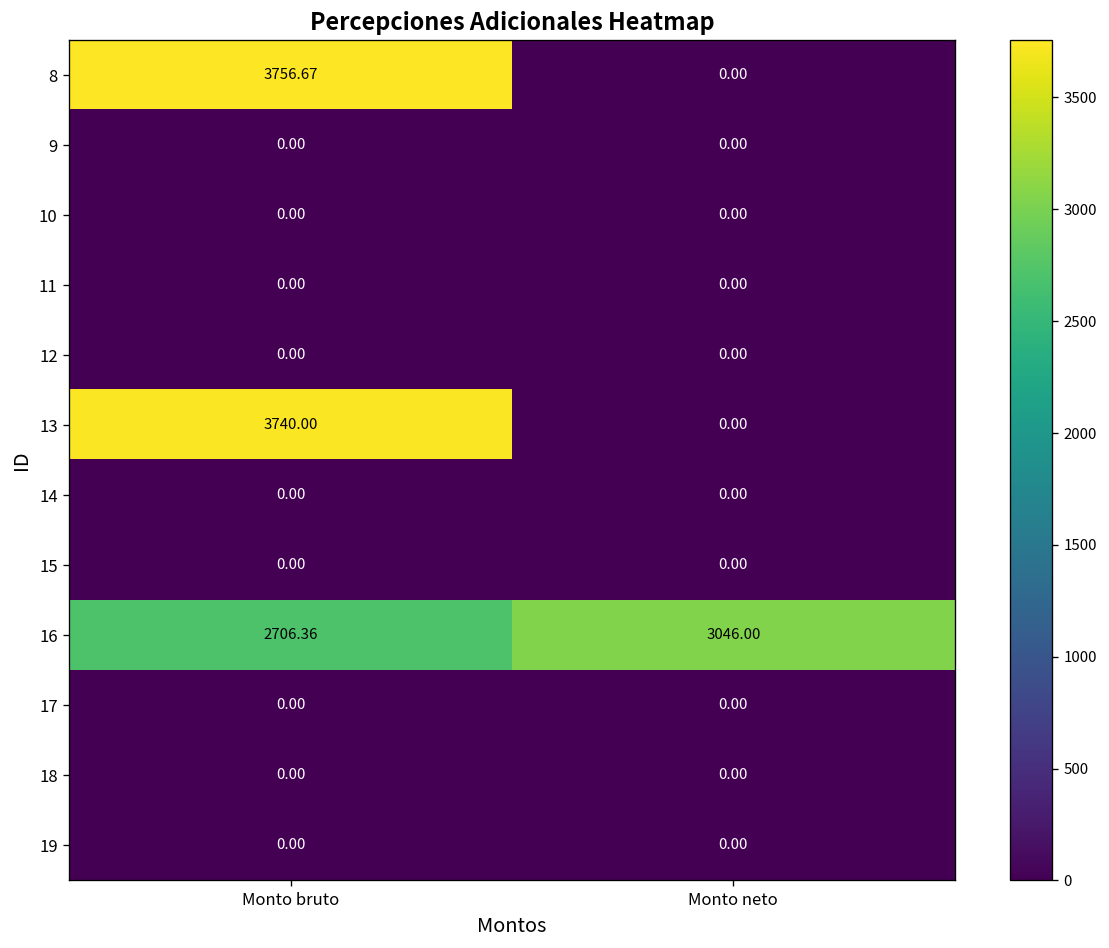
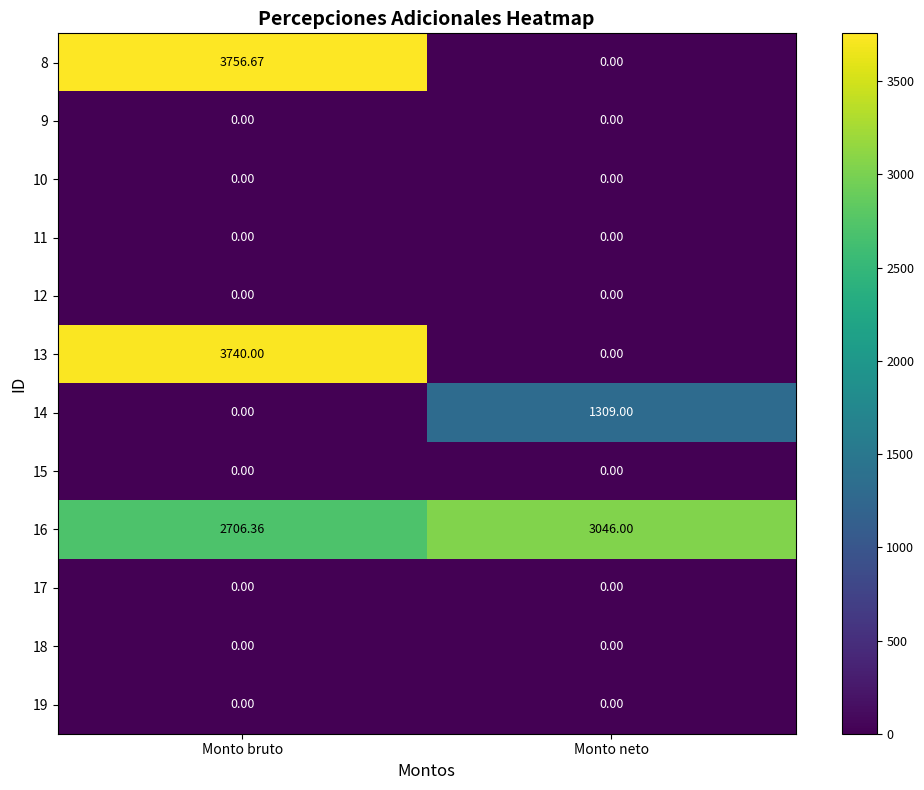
  {
    "8": {
      "Monto bruto": 3756.67,
      "Monto neto": 0.00
    },
    "9": {
      "Monto bruto": 0.00,
      "Monto neto": 0.00
    },
    "10": {
      "Monto bruto": 0.00,
      "Monto neto": 0.00
    },
    "11": {
      "Monto bruto": 0.00,
      "Monto neto": 0.00
    },
    "12": {
      "Monto bruto": 0.00,
      "Monto neto": 0.00
    },
    "13": {
      "Monto bruto": 3740.00,
      "Monto neto": 0.00
    },
    "14": {
      "Monto bruto": 0.00,
-     "Monto neto": 0.00
+     "Monto neto": 1309.00
    },
    "15": {
      "Monto bruto": 0.00,
      "Monto neto": 0.00
    },
    "16": {
      "Monto bruto": 2706.36,
      "Monto neto": 3046.00
    },
    "17": {
      "Monto bruto": 0.00,
      "Monto neto": 0.00
    },
    "18": {
      "Monto bruto": 0.00,
      "Monto neto": 0.00
    },
    "19": {
      "Monto bruto": 0.00,
      "Monto neto": 0.00
    }
  }
